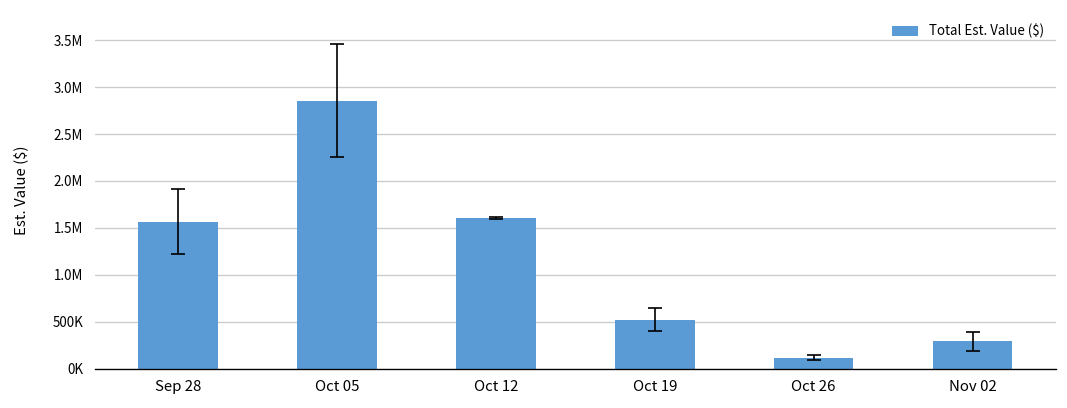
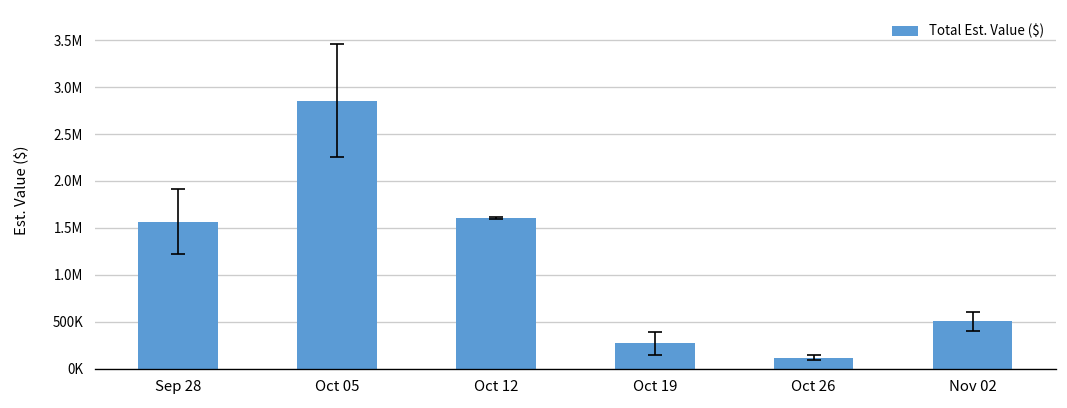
  {
    "Total Est. Value ($)": {
      "Sep 28": 1600000,
      "Oct 05": 2900000,
      "Oct 12": 1600000,
-     "Oct 19": 500000,
+     "Oct 19": 300000,
      "Oct 26": 100000,
-     "Nov 02": 300000
+     "Nov 02": 500000
    }
  }
